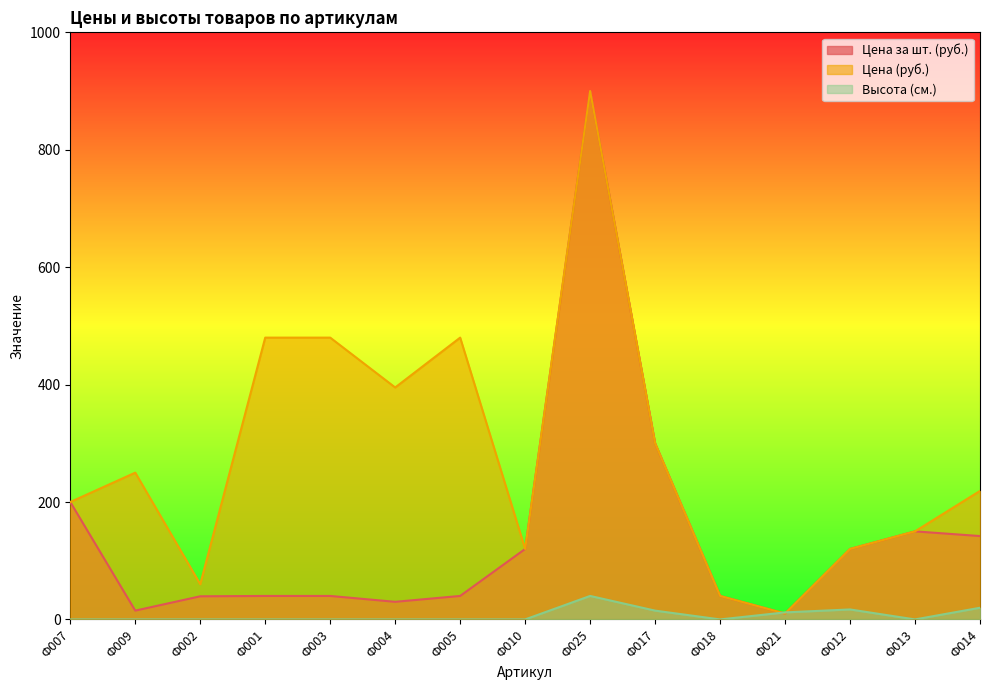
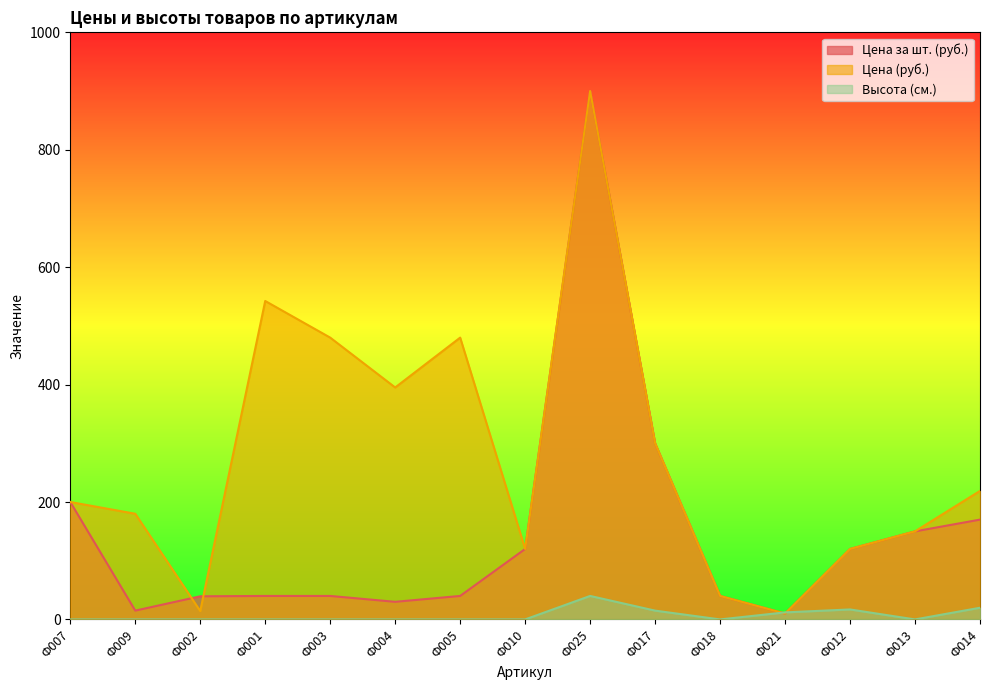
  {
    "Цена за шт. (руб.)": {
      "Ф009": 20,
      "Ф002": 40,
      "Ф001": 40,
      "Ф003": 40,
      "Ф004": 30,
      "Ф005": 40,
-     "Ф014": 140
+     "Ф014": 170
    },
    "Цена (руб.)": {
-     "Ф009": 250,
-     "Ф002": 60,
-     "Ф001": 480,
+     "Ф009": 180,
+     "Ф002": 10,
+     "Ф001": 540,
      "Ф003": 480,
      "Ф004": 400,
      "Ф005": 480,
      "Ф014": 220
    },
    "Высота (см.)": {
      "Ф007": 0,
      "Ф009": 0,
      "Ф002": 0,
      "Ф001": 0,
      "Ф003": 0,
      "Ф004": 0,
      "Ф005": 0,
      "Ф010": 0,
      "Ф025": 40,
      "Ф017": 20,
      "Ф018": 0,
      "Ф012": 20,
      "Ф013": 0,
      "Ф014": 20
    }
  }
